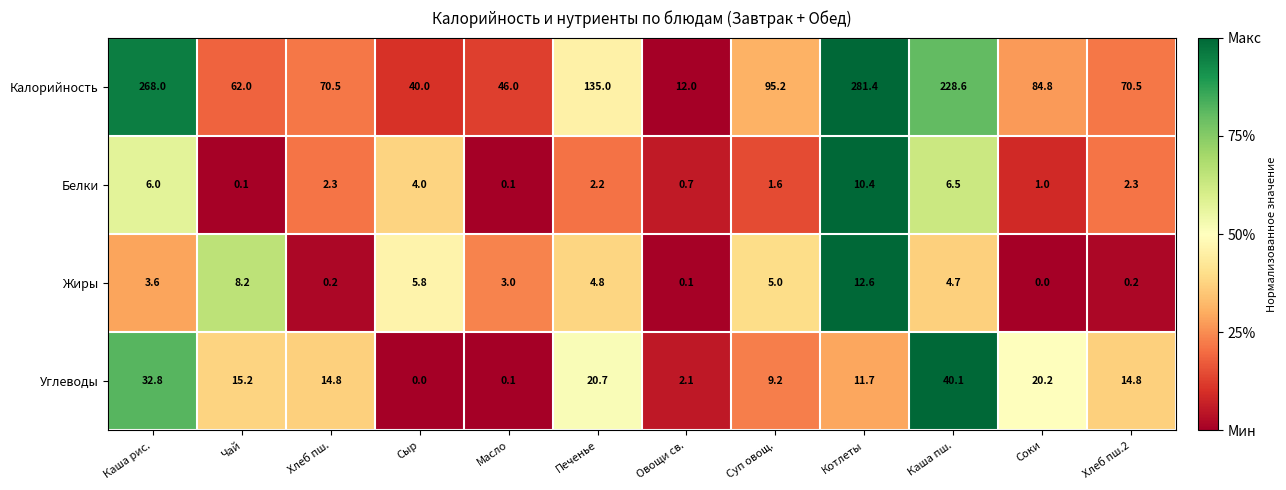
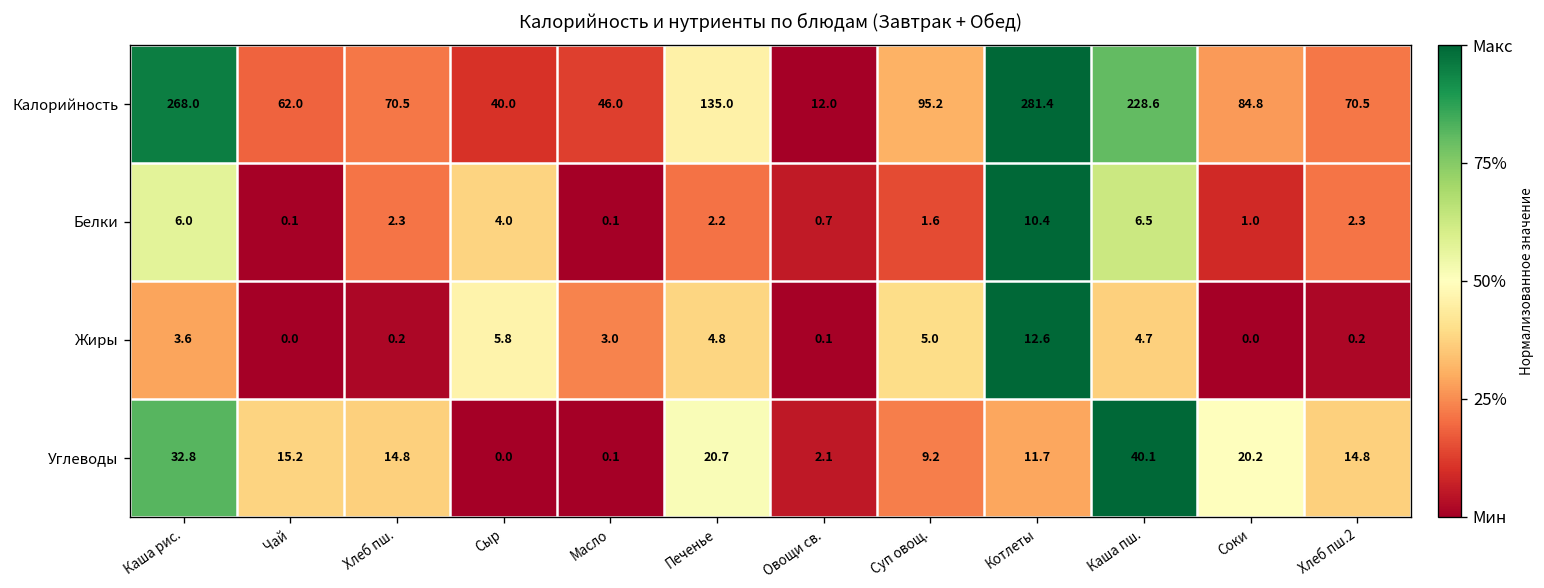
  {
    "Калорийность": {
      "Каша рис.": 268.0,
      "Чай": 62.0,
      "Хлеб пш.": 70.5,
      "Сыр": 40.0,
      "Масло": 46.0,
      "Печенье": 135.0,
      "Овощи св.": 12.0,
      "Суп овощ.": 95.2,
      "Котлеты": 281.4,
      "Каша пш.": 228.6,
      "Соки": 84.8,
      "Хлеб пш.2": 70.5
    },
    "Белки": {
      "Каша рис.": 6.0,
      "Чай": 0.1,
      "Хлеб пш.": 2.3,
      "Сыр": 4.0,
      "Масло": 0.1,
      "Печенье": 2.2,
      "Овощи св.": 0.7,
      "Суп овощ.": 1.6,
      "Котлеты": 10.4,
      "Каша пш.": 6.5,
      "Соки": 1.0,
      "Хлеб пш.2": 2.3
    },
    "Жиры": {
      "Каша рис.": 3.6,
-     "Чай": 8.2,
+     "Чай": 0.0,
      "Хлеб пш.": 0.2,
      "Сыр": 5.8,
      "Масло": 3.0,
      "Печенье": 4.8,
      "Овощи св.": 0.1,
      "Суп овощ.": 5.0,
      "Котлеты": 12.6,
      "Каша пш.": 4.7,
      "Соки": 0.0,
      "Хлеб пш.2": 0.2
    },
    "Углеводы": {
      "Каша рис.": 32.8,
      "Чай": 15.2,
      "Хлеб пш.": 14.8,
      "Сыр": 0.0,
      "Масло": 0.1,
      "Печенье": 20.7,
      "Овощи св.": 2.1,
      "Суп овощ.": 9.2,
      "Котлеты": 11.7,
      "Каша пш.": 40.1,
      "Соки": 20.2,
      "Хлеб пш.2": 14.8
    }
  }
